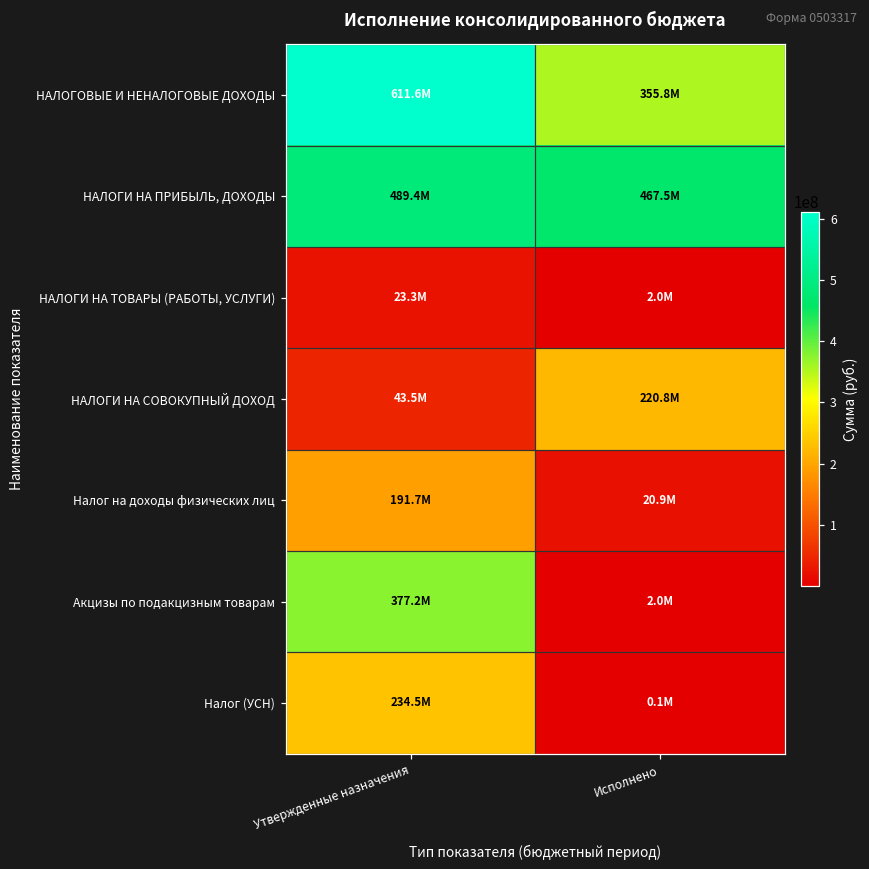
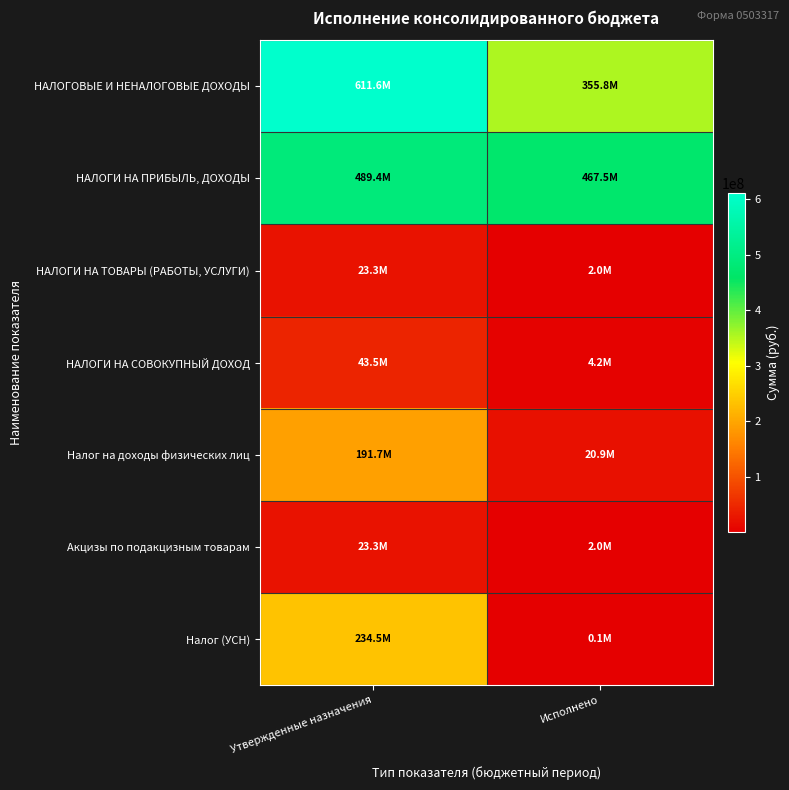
  {
    "НАЛОГОВЫЕ И НЕНАЛОГОВЫЕ ДОХОДЫ": {
      "Утвержденные назначения": "611.6M",
      "Исполнено": "355.8M"
    },
    "НАЛОГИ НА ПРИБЫЛЬ, ДОХОДЫ": {
      "Утвержденные назначения": "489.4M",
      "Исполнено": "467.5M"
    },
    "НАЛОГИ НА ТОВАРЫ (РАБОТЫ, УСЛУГИ)": {
      "Утвержденные назначения": "23.3M",
      "Исполнено": "2.0M"
    },
    "НАЛОГИ НА СОВОКУПНЫЙ ДОХОД": {
      "Утвержденные назначения": "43.5M",
-     "Исполнено": "220.8M"
+     "Исполнено": "4.2M"
    },
    "Налог на доходы физических лиц": {
      "Утвержденные назначения": "191.7M",
      "Исполнено": "20.9M"
    },
    "Акцизы по подакцизным товарам": {
-     "Утвержденные назначения": "377.2M",
+     "Утвержденные назначения": "23.3M",
      "Исполнено": "2.0M"
    },
    "Налог (УСН)": {
      "Утвержденные назначения": "234.5M",
      "Исполнено": "0.1M"
    }
  }
